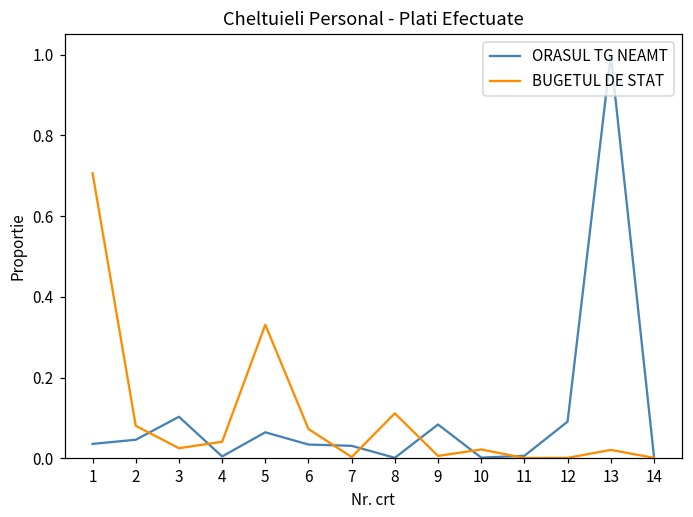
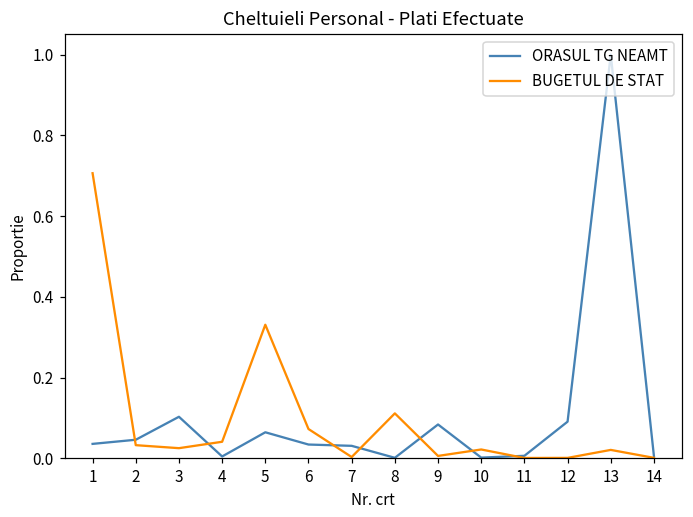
  {
    "ORASUL TG NEAMT": {
      "1": 0.04,
      "2": 0.05,
      "3": 0.10,
      "4": 0.00,
      "5": 0.06,
      "6": 0.03,
      "7": 0.03,
      "8": 0.00,
      "9": 0.08,
      "10": 0.00,
      "12": 0.09
    },
    "BUGETUL DE STAT": {
      "1": 0.71,
-     "2": 0.08,
+     "2": 0.03,
      "3": 0.03,
      "4": 0.04,
      "5": 0.33,
      "6": 0.07,
      "7": 0.00,
      "8": 0.11,
      "9": 0.01,
      "10": 0.02,
      "12": 0.00,
      "13": 0.02
    }
  }
